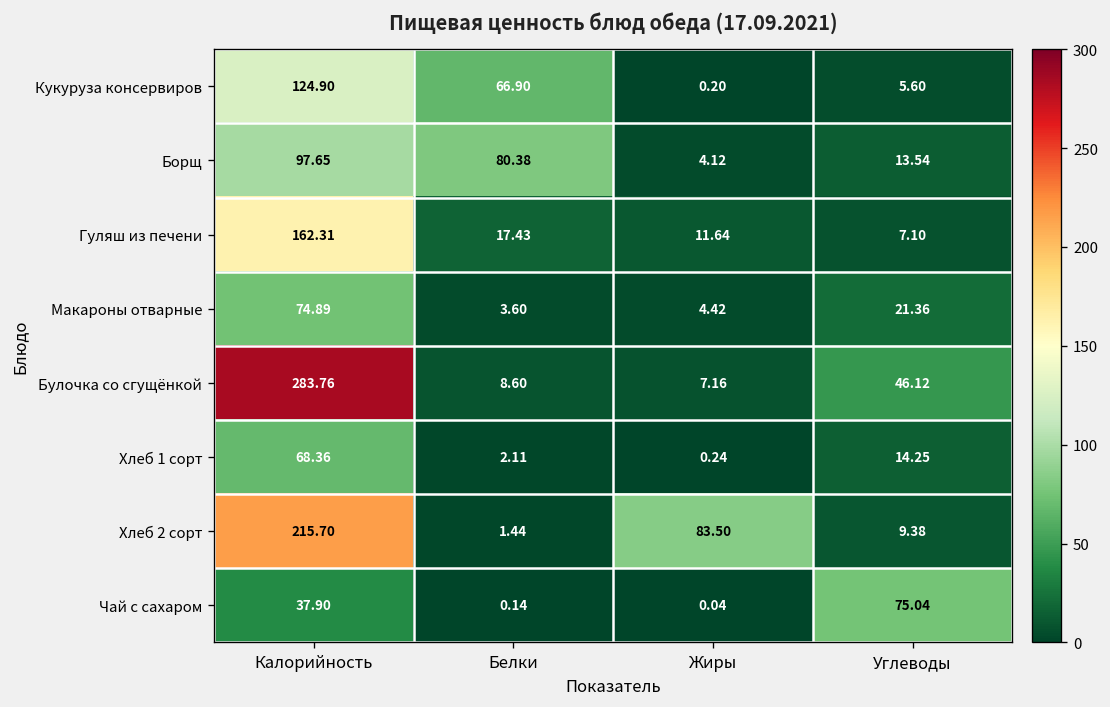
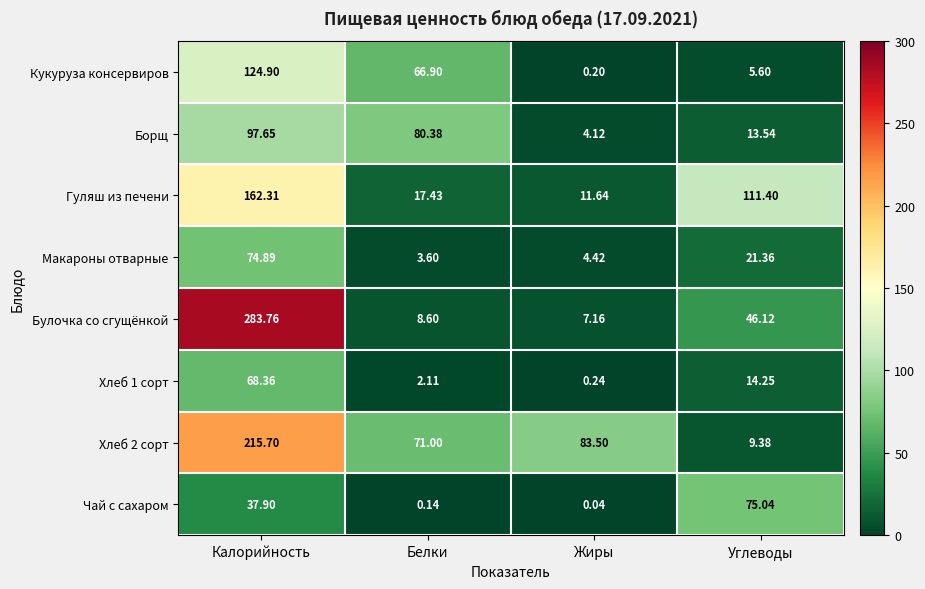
  {
    "Кукуруза консервиров": {
      "Калорийность": 124.90,
      "Белки": 66.90,
      "Жиры": 0.20,
      "Углеводы": 5.60
    },
    "Борщ": {
      "Калорийность": 97.65,
      "Белки": 80.38,
      "Жиры": 4.12,
      "Углеводы": 13.54
    },
    "Гуляш из печени": {
      "Калорийность": 162.31,
      "Белки": 17.43,
      "Жиры": 11.64,
-     "Углеводы": 7.10
+     "Углеводы": 111.40
    },
    "Макароны отварные": {
      "Калорийность": 74.89,
      "Белки": 3.60,
      "Жиры": 4.42,
      "Углеводы": 21.36
    },
    "Булочка со сгущёнкой": {
      "Калорийность": 283.76,
      "Белки": 8.60,
      "Жиры": 7.16,
      "Углеводы": 46.12
    },
    "Хлеб 1 сорт": {
      "Калорийность": 68.36,
      "Белки": 2.11,
      "Жиры": 0.24,
      "Углеводы": 14.25
    },
    "Хлеб 2 сорт": {
      "Калорийность": 215.70,
-     "Белки": 1.44,
+     "Белки": 71.00,
      "Жиры": 83.50,
      "Углеводы": 9.38
    },
    "Чай с сахаром": {
      "Калорийность": 37.90,
      "Белки": 0.14,
      "Жиры": 0.04,
      "Углеводы": 75.04
    }
  }
